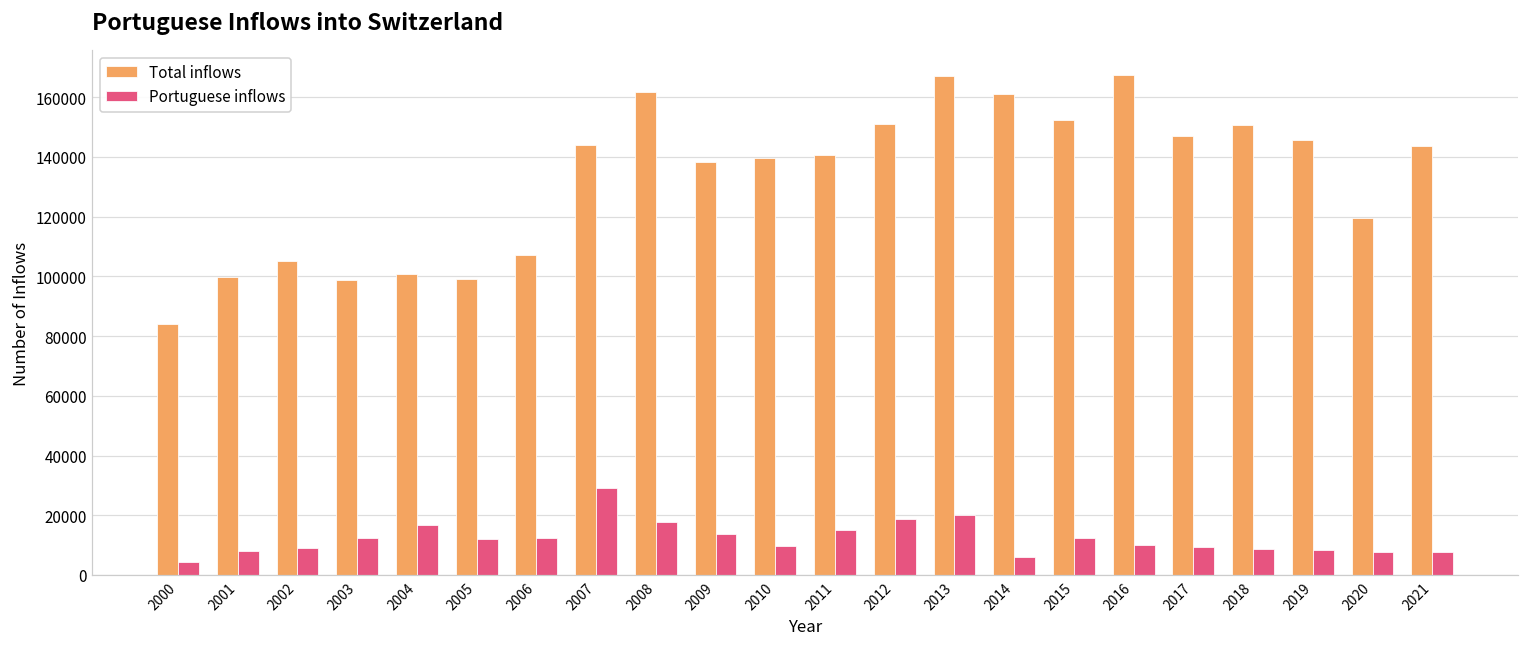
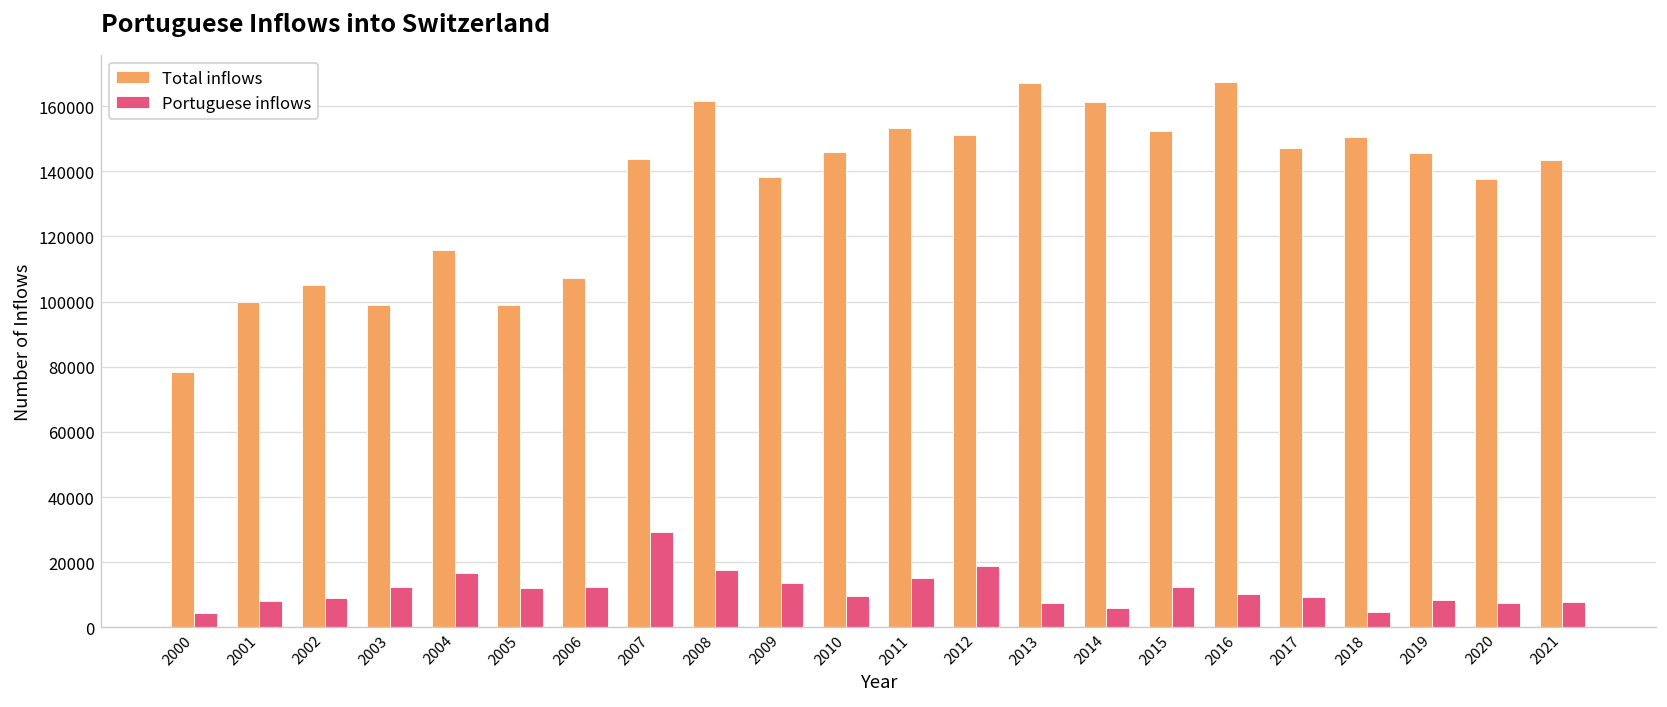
  {
    "Total inflows": {
-     "2000": 84000,
+     "2000": 78000,
      "2001": 100000,
      "2002": 105000,
      "2003": 99000,
-     "2004": 101000,
+     "2004": 116000,
      "2005": 99000,
      "2006": 107000,
      "2007": 144000,
      "2008": 162000,
      "2009": 138000,
-     "2010": 139000,
-     "2011": 141000,
+     "2010": 146000,
+     "2011": 153000,
      "2012": 151000,
      "2013": 167000,
      "2014": 161000,
      "2015": 152000,
      "2016": 167000,
      "2017": 147000,
      "2018": 151000,
      "2019": 146000,
-     "2020": 120000,
+     "2020": 138000,
      "2021": 144000
    },
    "Portuguese inflows": {
      "2000": 4000,
      "2001": 8000,
      "2002": 9000,
      "2003": 12000,
      "2004": 17000,
      "2005": 12000,
      "2006": 12000,
      "2007": 29000,
      "2008": 18000,
      "2009": 14000,
      "2010": 10000,
      "2011": 15000,
      "2012": 19000,
-     "2013": 20000,
+     "2013": 7000,
      "2014": 6000,
      "2015": 12000,
      "2016": 10000,
      "2017": 9000,
-     "2018": 9000,
+     "2018": 5000,
      "2019": 8000,
      "2020": 8000,
      "2021": 8000
    }
  }
